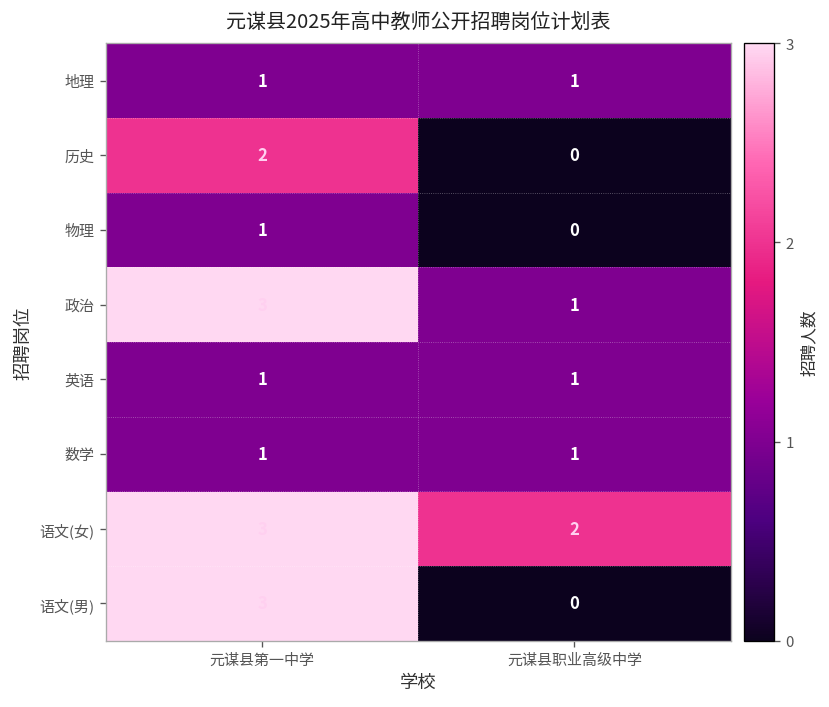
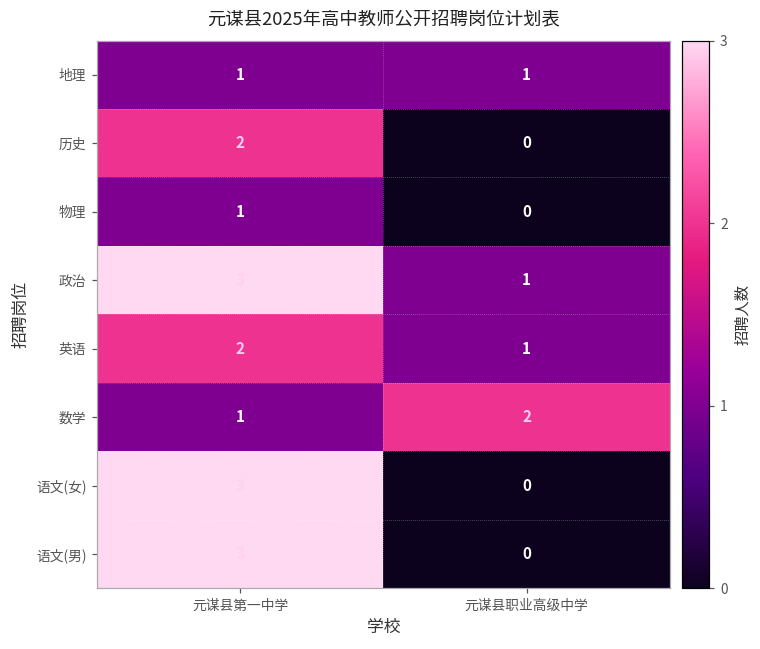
  {
    "地理": {
      "元谋县第一中学": 1,
      "元谋县职业高级中学": 1
    },
    "历史": {
      "元谋县第一中学": 2,
      "元谋县职业高级中学": 0
    },
    "物理": {
      "元谋县第一中学": 1,
      "元谋县职业高级中学": 0
    },
    "政治": {
      "元谋县职业高级中学": 1
    },
    "英语": {
-     "元谋县第一中学": 1,
+     "元谋县第一中学": 2,
      "元谋县职业高级中学": 1
    },
    "数学": {
      "元谋县第一中学": 1,
-     "元谋县职业高级中学": 1
+     "元谋县职业高级中学": 2
    },
    "语文(女)": {
-     "元谋县职业高级中学": 2
+     "元谋县职业高级中学": 0
    },
    "语文(男)": {
      "元谋县职业高级中学": 0
    }
  }
